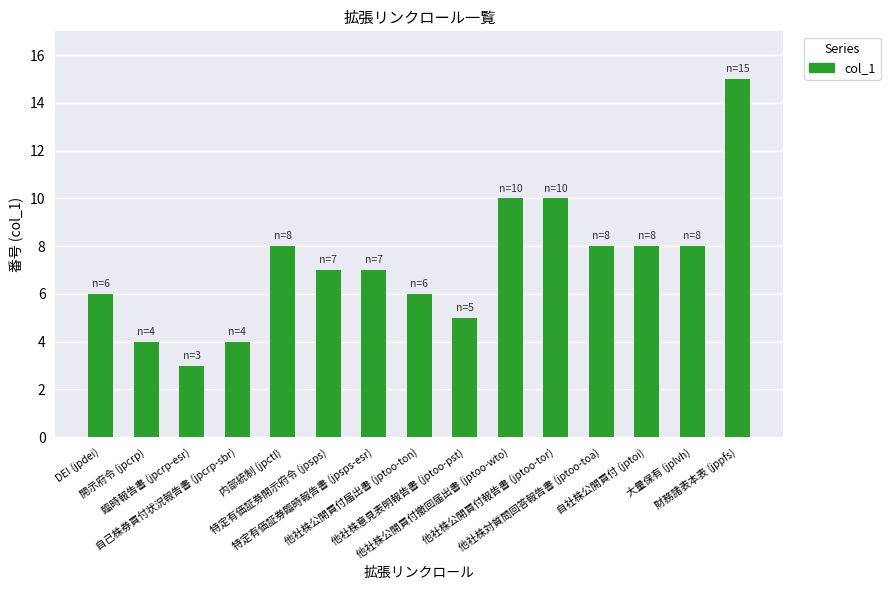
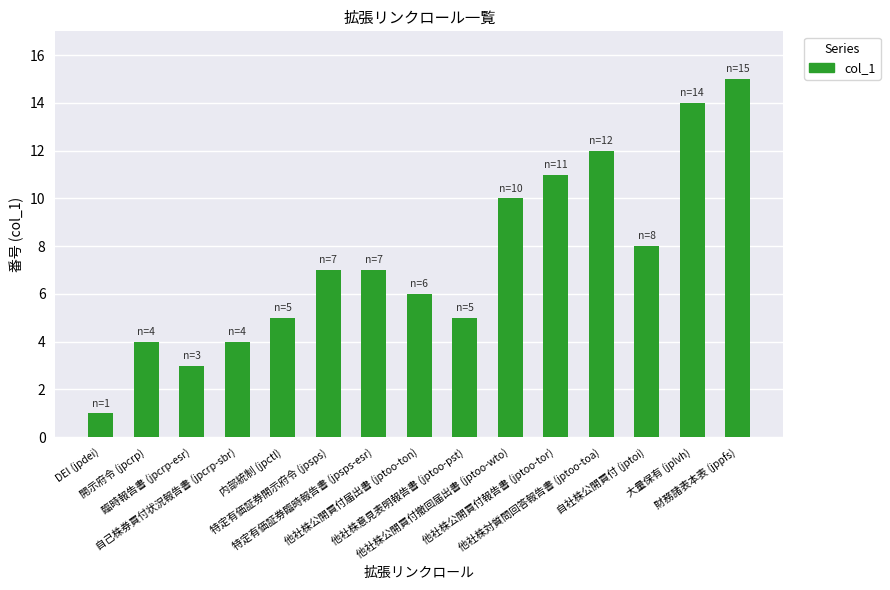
  {
-   "DEI (jpdei)": 6,
+   "DEI (jpdei)": 1,
    "開示府令 (jpcrp)": 4,
    "臨時報告書 (jpcrp-esr)": 3,
    "自己株券買付状況報告書 (jpcrp-sbr)": 4,
-   "内部統制 (jpctl)": 8,
+   "内部統制 (jpctl)": 5,
    "特定有価証券開示府令 (jpsps)": 7,
    "特定有価証券臨時報告書 (jpsps-esr)": 7,
    "他社株公開買付届出書 (jptoo-ton)": 6,
    "他社株意見表明報告書 (jptoo-pst)": 5,
    "他社株公開買付撤回届出書 (jptoo-wto)": 10,
-   "他社株公開買付報告書 (jptoo-tor)": 10,
-   "他社株対質問回答報告書 (jptoo-toa)": 8,
+   "他社株公開買付報告書 (jptoo-tor)": 11,
+   "他社株対質問回答報告書 (jptoo-toa)": 12,
    "自社株公開買付 (jptoi)": 8,
-   "大量保有 (jplvh)": 8,
+   "大量保有 (jplvh)": 14,
    "財務諸表本表 (jppfs)": 15
  }
